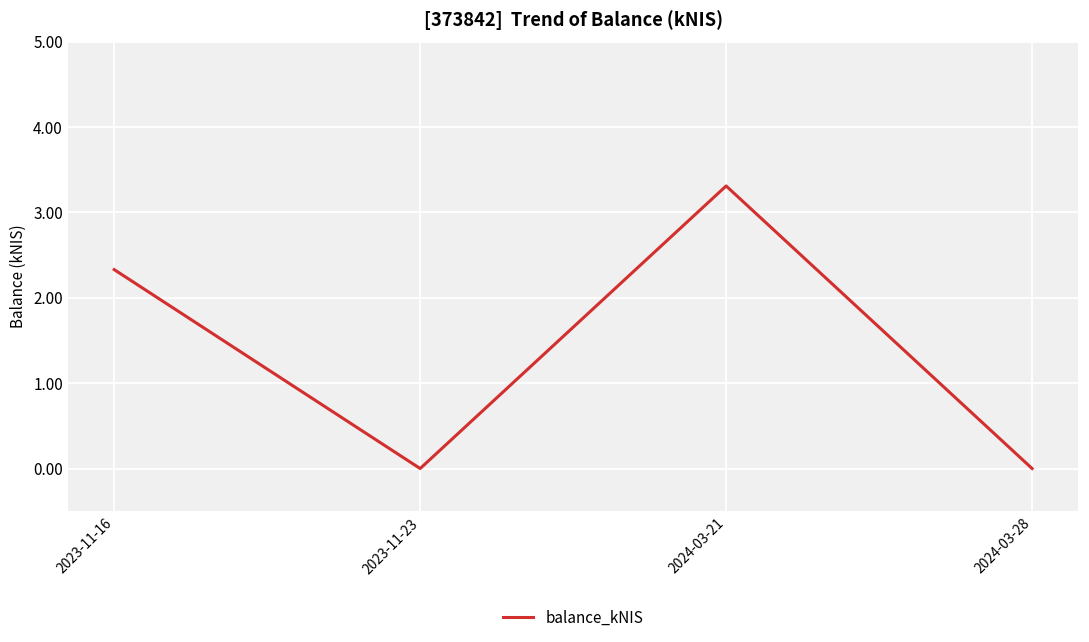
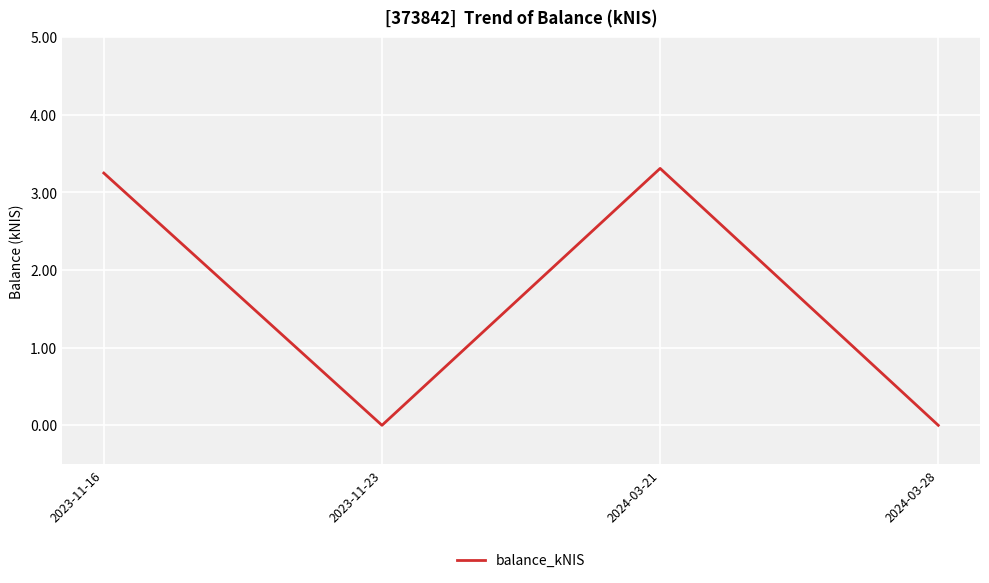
  {
-   "2023-11-16": 2.3,
+   "2023-11-16": 3.3,
    "2023-11-23": 0.0,
    "2024-03-21": 3.3,
    "2024-03-28": 0.0
  }
